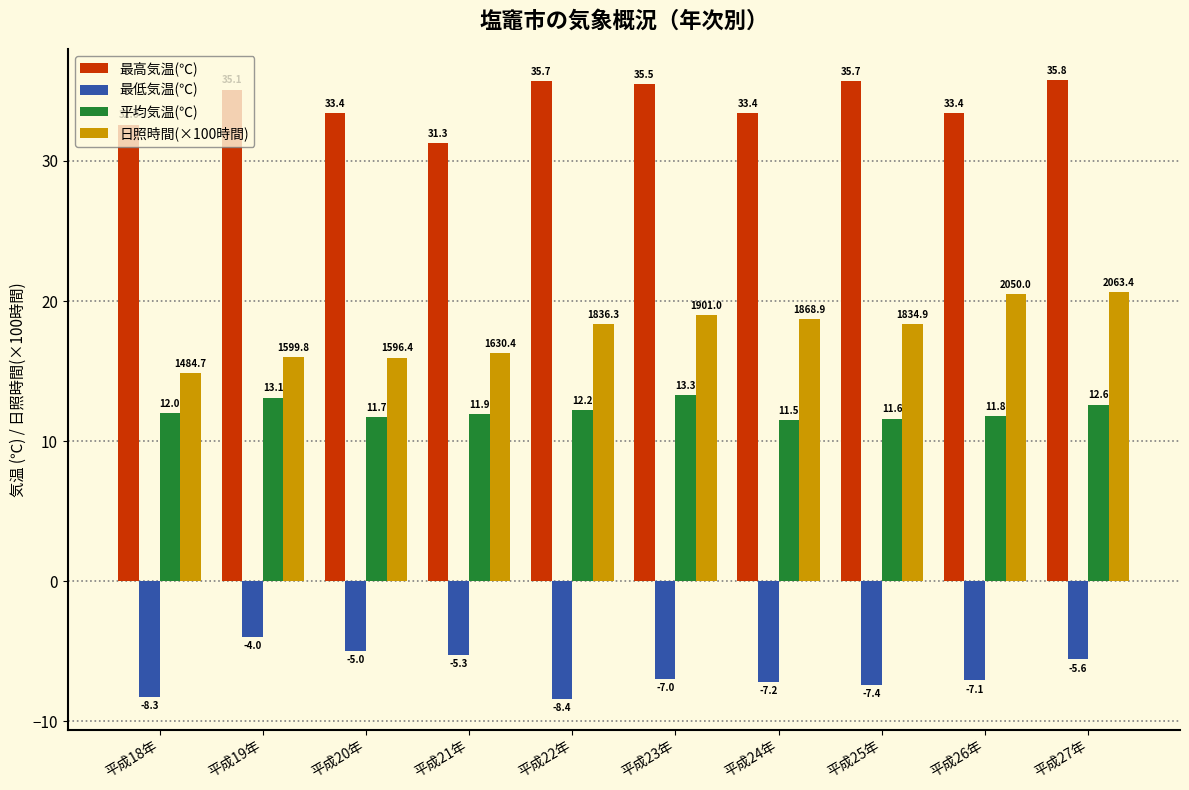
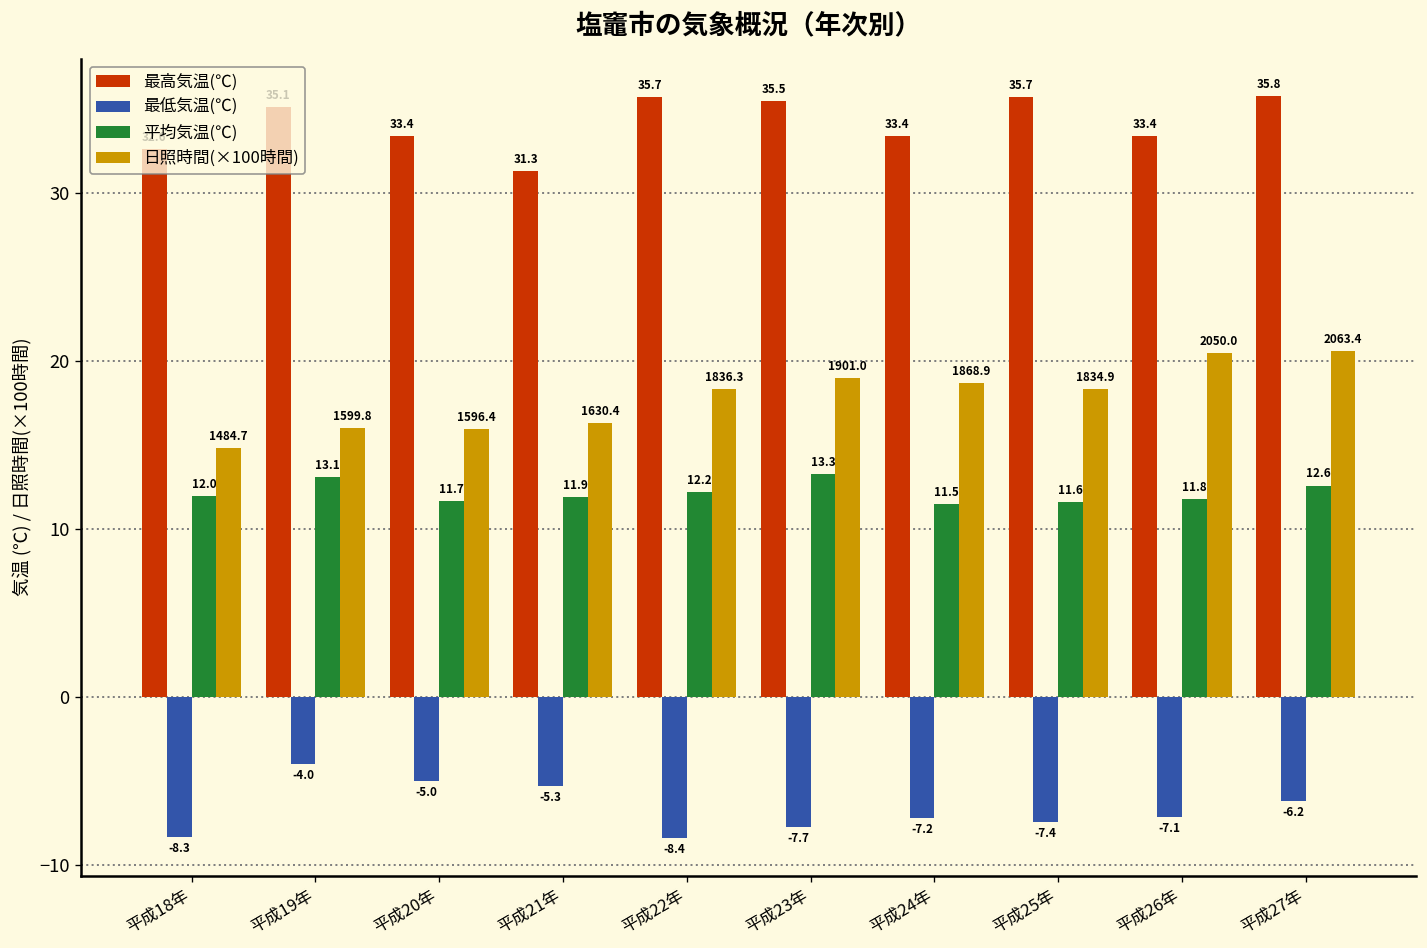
  {
    "最高気温(℃)": {
      "平成20年": 33.4,
      "平成21年": 31.3,
      "平成22年": 35.7,
      "平成23年": 35.5,
      "平成24年": 33.4,
      "平成25年": 35.7,
      "平成26年": 33.4,
      "平成27年": 35.8
    },
    "最低気温(℃)": {
      "平成18年": -8.3,
      "平成19年": -4.0,
      "平成20年": -5.0,
      "平成21年": -5.3,
      "平成22年": -8.4,
-     "平成23年": -7.0,
+     "平成23年": -7.7,
      "平成24年": -7.2,
      "平成25年": -7.4,
      "平成26年": -7.1,
-     "平成27年": -5.6
+     "平成27年": -6.2
    },
    "平均気温(℃)": {
      "平成18年": 12.0,
      "平成19年": 13.1,
      "平成20年": 11.7,
      "平成21年": 11.9,
      "平成22年": 12.2,
      "平成23年": 13.3,
      "平成24年": 11.5,
      "平成25年": 11.6,
      "平成26年": 11.8,
      "平成27年": 12.6
    }
  }
